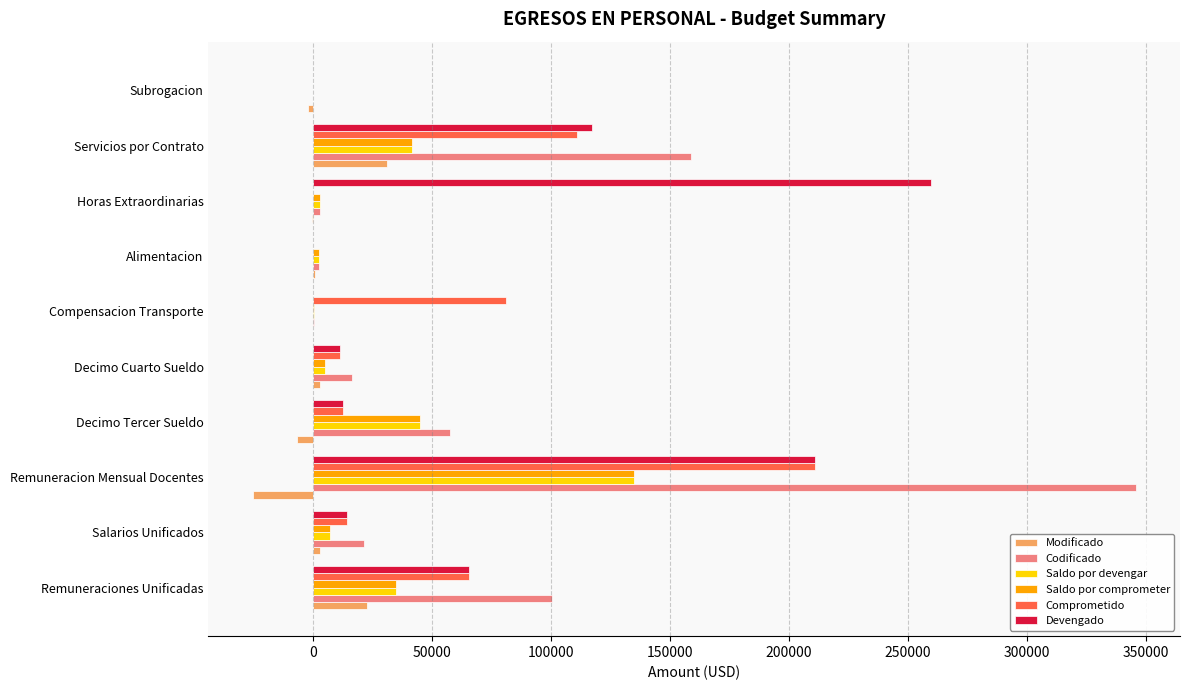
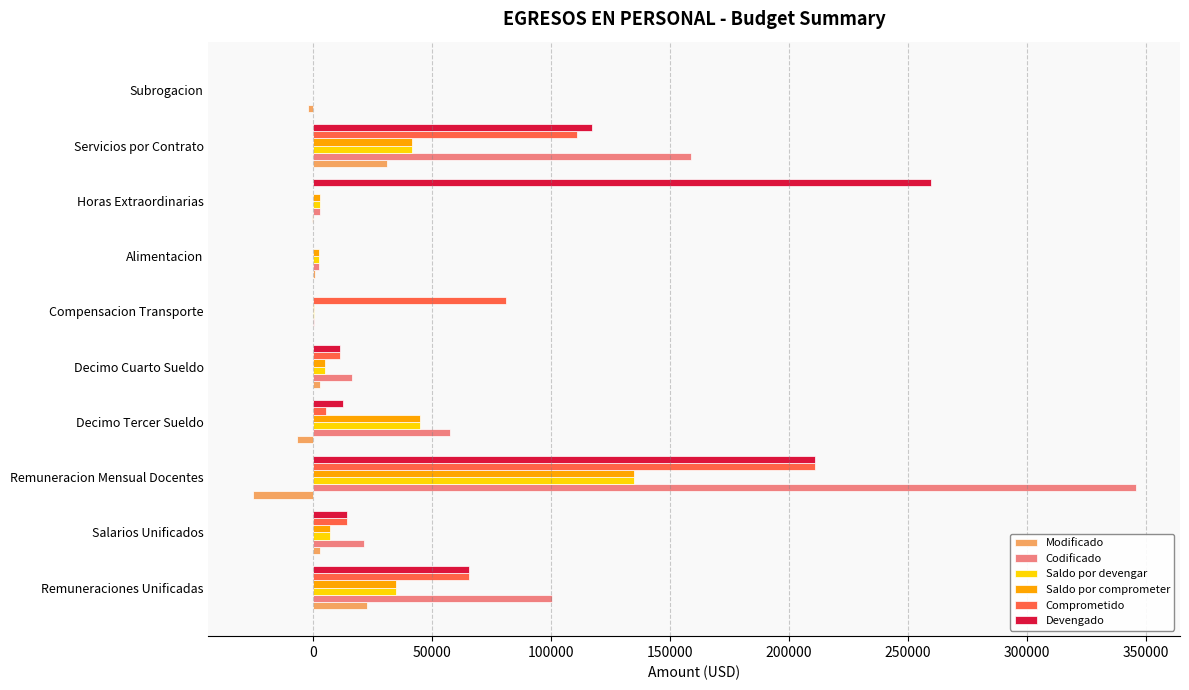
  {
    "Comprometido": {
      "Subrogacion": 0,
      "Servicios por Contrato": 111000,
      "Horas Extraordinarias": 0,
      "Alimentacion": 0,
      "Compensacion Transporte": 81000,
      "Decimo Cuarto Sueldo": 11000,
-     "Decimo Tercer Sueldo": 12000,
+     "Decimo Tercer Sueldo": 6000,
      "Remuneracion Mensual Docentes": 211000,
      "Salarios Unificados": 14000,
      "Remuneraciones Unificadas": 65000
    },
    "Devengado": {
      "Subrogacion": 0,
      "Servicios por Contrato": 117000,
      "Horas Extraordinarias": 260000,
      "Alimentacion": 0,
      "Compensacion Transporte": 0,
      "Decimo Cuarto Sueldo": 11000,
      "Decimo Tercer Sueldo": 12000,
      "Remuneracion Mensual Docentes": 211000,
      "Salarios Unificados": 14000,
      "Remuneraciones Unificadas": 65000
    }
  }
